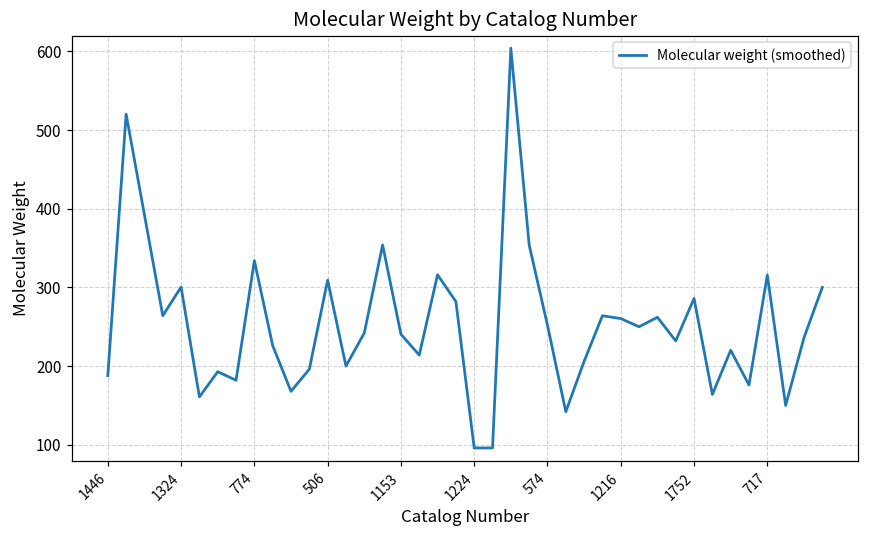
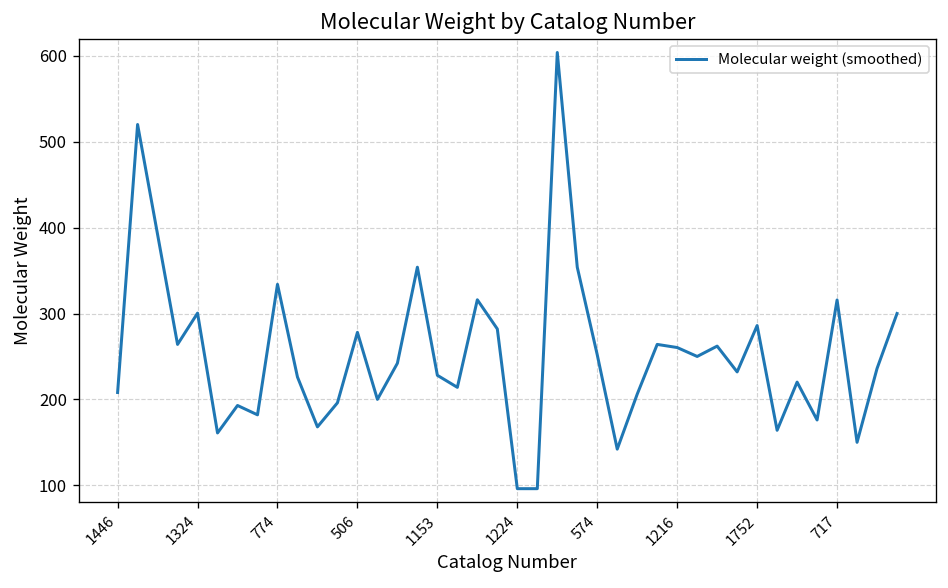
  {
-   "1446": 190,
+   "1446": 210,
    "1324": 300,
    "774": 330,
-   "506": 310,
-   "1153": 240,
+   "506": 280,
+   "1153": 230,
    "1224": 100,
    "574": 250,
    "1216": 260,
    "1752": 290,
    "717": 320
  }
